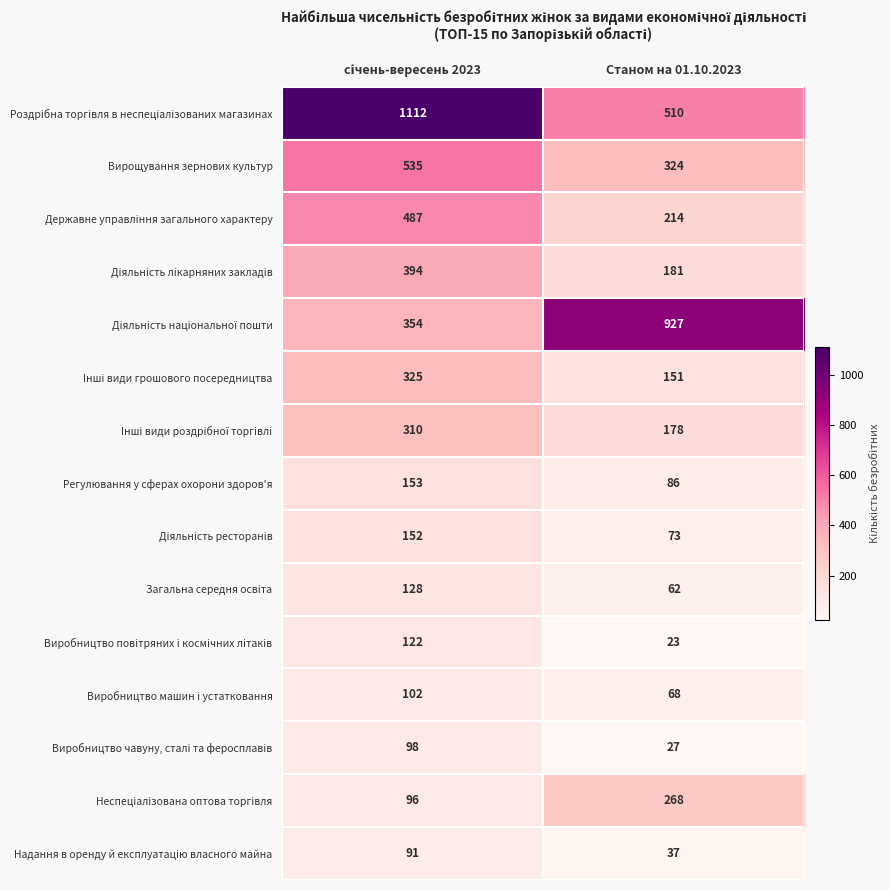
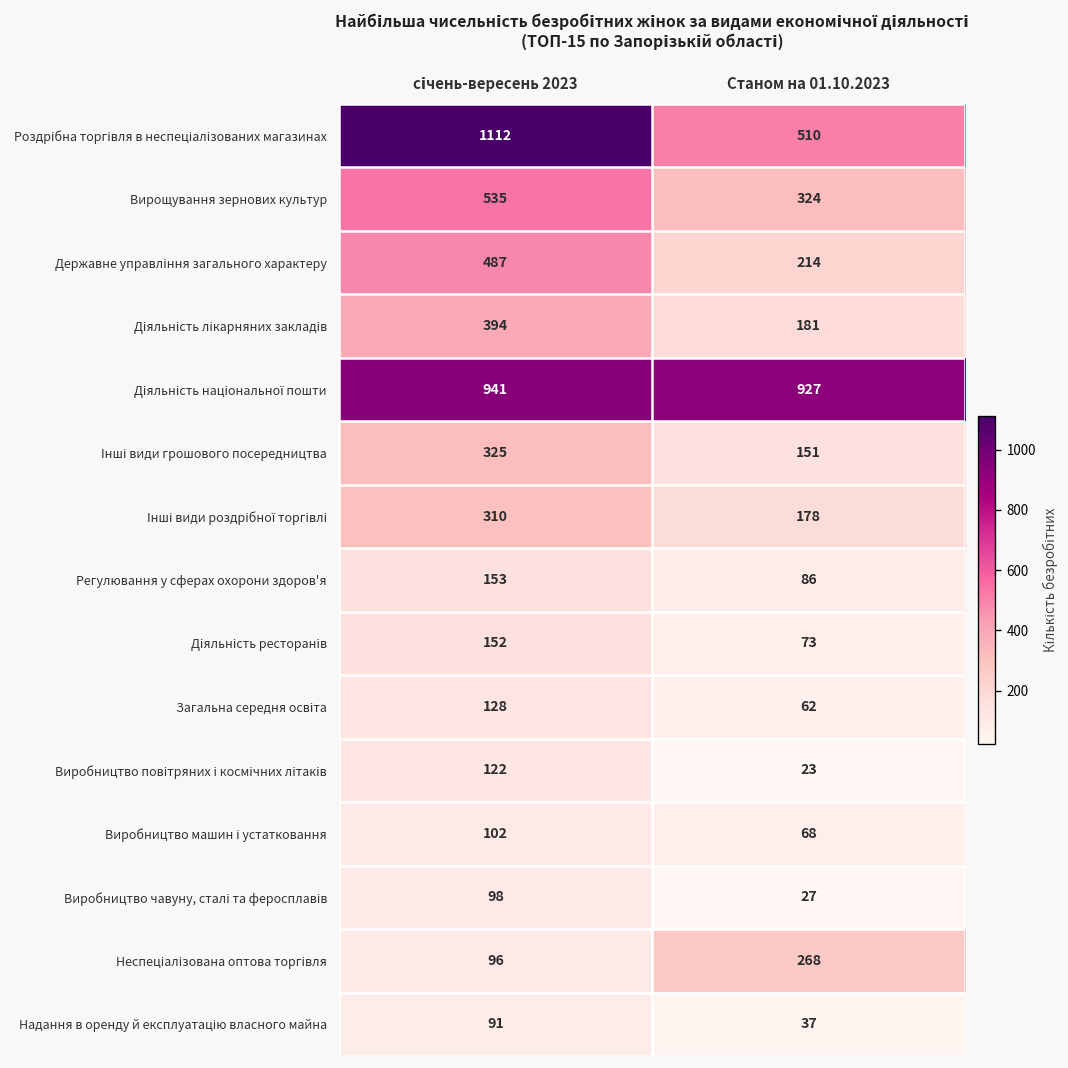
  {
    "Роздрібна торгівля в неспеціалізованих магазинах": {
      "січень-вересень 2023": 1112,
      "Станом на 01.10.2023": 510
    },
    "Вирощування зернових культур": {
      "січень-вересень 2023": 535,
      "Станом на 01.10.2023": 324
    },
    "Державне управління загального характеру": {
      "січень-вересень 2023": 487,
      "Станом на 01.10.2023": 214
    },
    "Діяльність лікарняних закладів": {
      "січень-вересень 2023": 394,
      "Станом на 01.10.2023": 181
    },
    "Діяльність національної пошти": {
-     "січень-вересень 2023": 354,
+     "січень-вересень 2023": 941,
      "Станом на 01.10.2023": 927
    },
    "Інші види грошового посередництва": {
      "січень-вересень 2023": 325,
      "Станом на 01.10.2023": 151
    },
    "Інші види роздрібної торгівлі": {
      "січень-вересень 2023": 310,
      "Станом на 01.10.2023": 178
    },
    "Регулювання у сферах охорони здоров'я": {
      "січень-вересень 2023": 153,
      "Станом на 01.10.2023": 86
    },
    "Діяльність ресторанів": {
      "січень-вересень 2023": 152,
      "Станом на 01.10.2023": 73
    },
    "Загальна середня освіта": {
      "січень-вересень 2023": 128,
      "Станом на 01.10.2023": 62
    },
    "Виробництво повітряних і космічних літаків": {
      "січень-вересень 2023": 122,
      "Станом на 01.10.2023": 23
    },
    "Виробництво машин і устатковання": {
      "січень-вересень 2023": 102,
      "Станом на 01.10.2023": 68
    },
    "Виробництво чавуну, сталі та феросплавів": {
      "січень-вересень 2023": 98,
      "Станом на 01.10.2023": 27
    },
    "Неспеціалізована оптова торгівля": {
      "січень-вересень 2023": 96,
      "Станом на 01.10.2023": 268
    },
    "Надання в оренду й експлуатацію власного майна": {
      "січень-вересень 2023": 91,
      "Станом на 01.10.2023": 37
    }
  }
